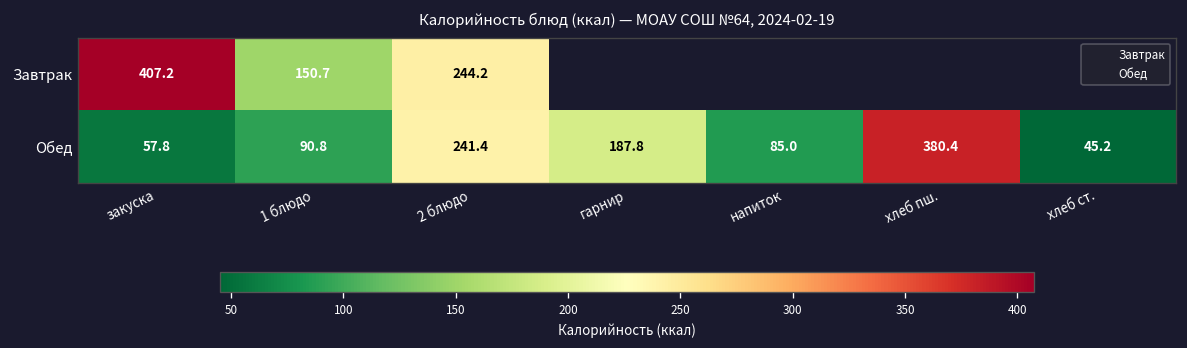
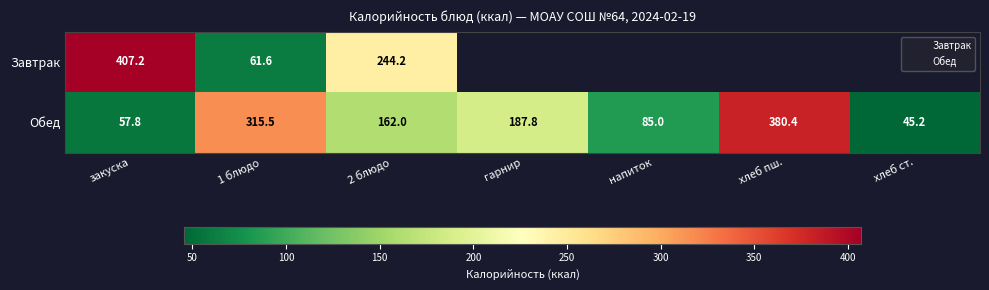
  {
    "Завтрак": {
-     "1 блюдо": 150.7
+     "1 блюдо": 61.6
    },
    "Обед": {
-     "1 блюдо": 90.8,
-     "2 блюдо": 241.4
+     "1 блюдо": 315.5,
+     "2 блюдо": 162.0
    }
  }
